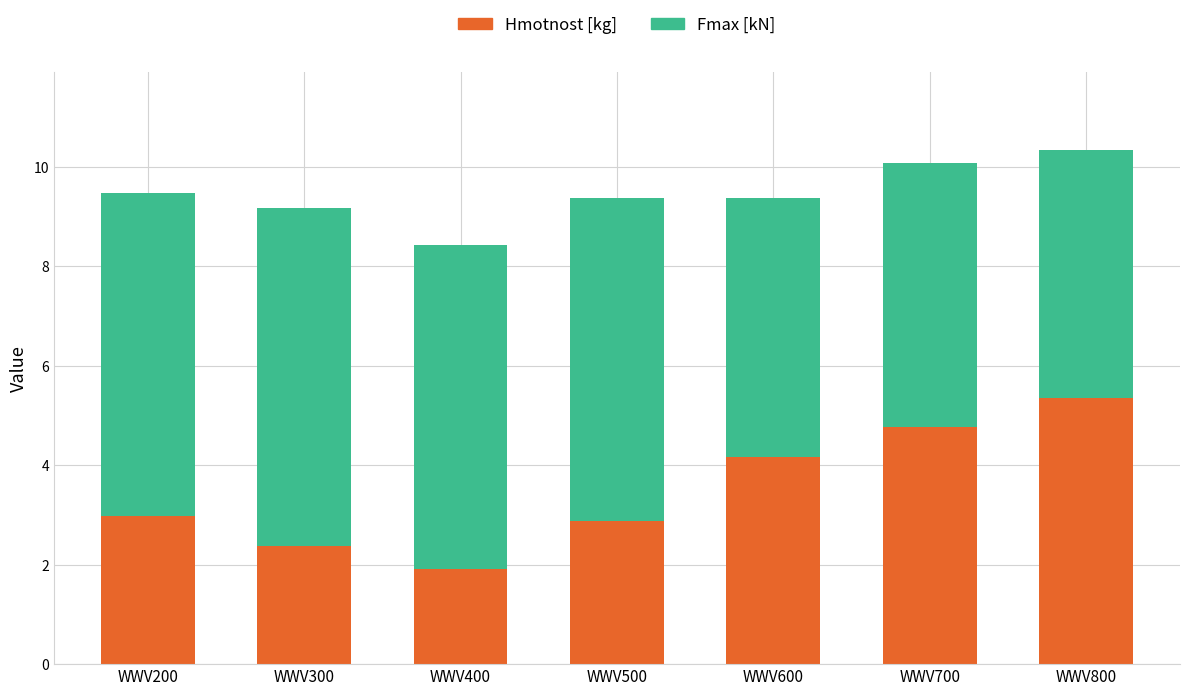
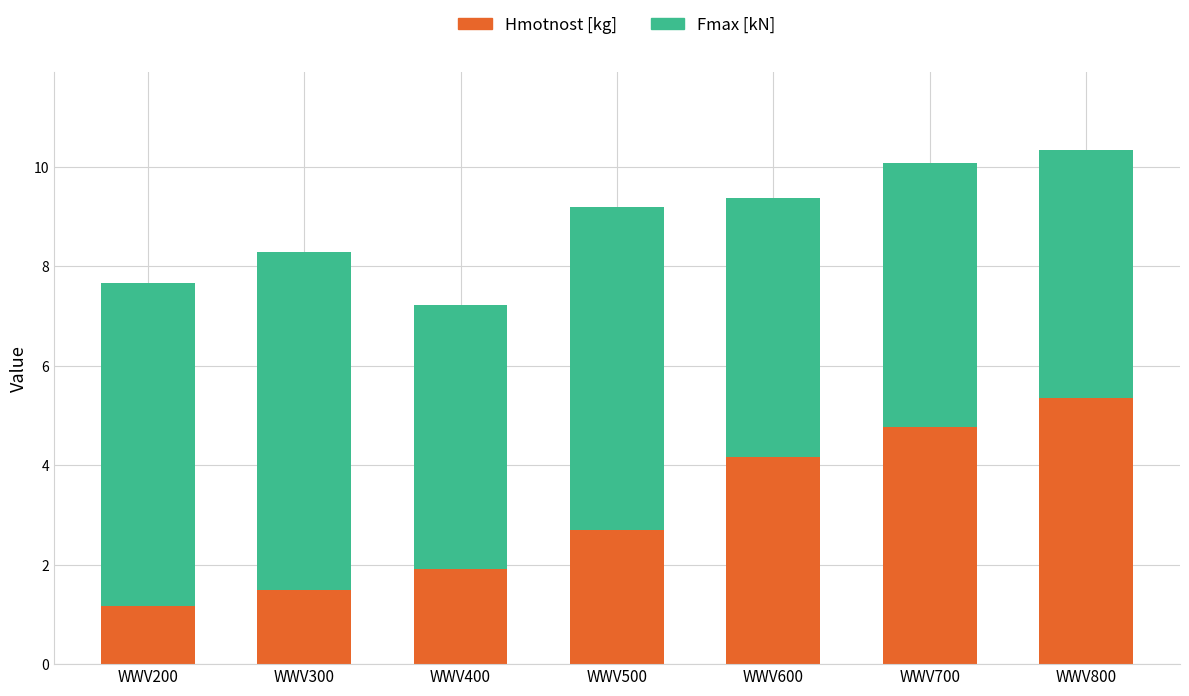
  {
    "Hmotnost [kg]": {
-     "WWV200": 3.0,
-     "WWV300": 2.4,
+     "WWV200": 1.2,
+     "WWV300": 1.5,
      "WWV400": 1.9,
-     "WWV500": 2.9,
+     "WWV500": 2.7,
      "WWV600": 4.2,
      "WWV700": 4.8,
      "WWV800": 5.4
    },
    "Fmax [kN]": {
      "WWV200": 6.5,
      "WWV300": 6.8,
-     "WWV400": 6.5,
+     "WWV400": 5.3,
      "WWV500": 6.5,
      "WWV600": 5.2,
      "WWV700": 5.3,
      "WWV800": 5.0
    }
  }
